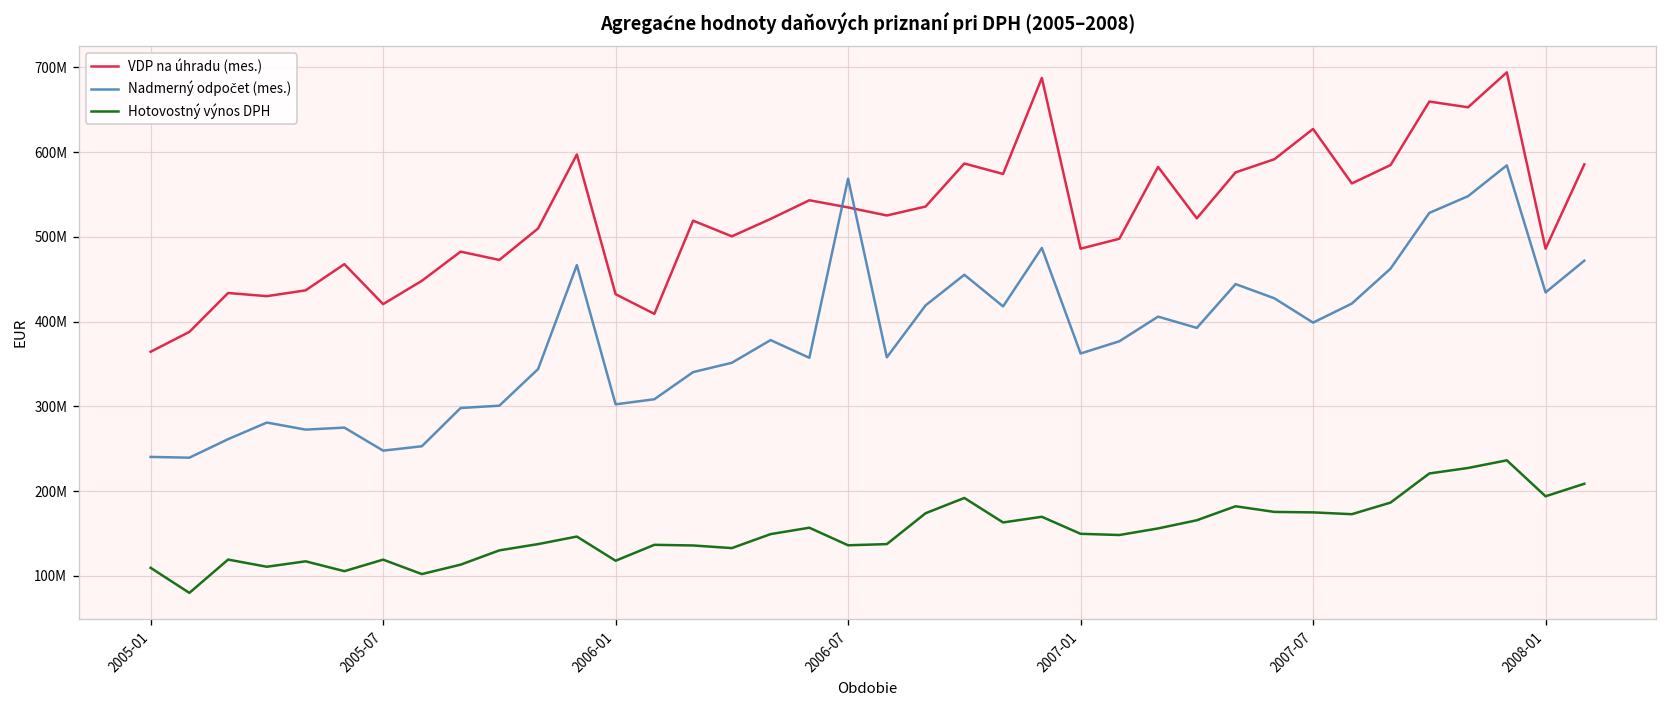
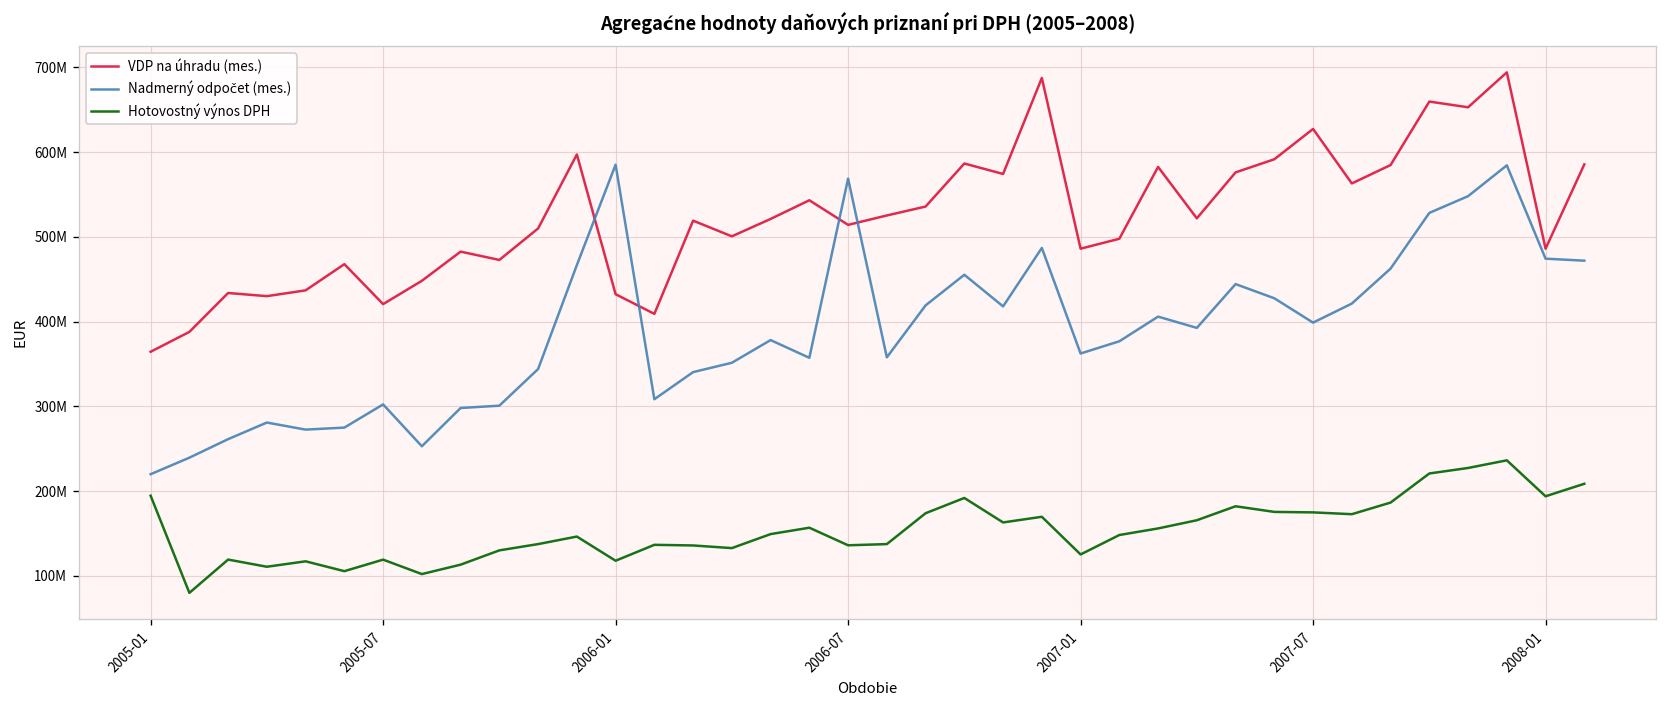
  {
    "VDP na úhradu (mes.)": {
      "2005-01": 360000000,
      "2005-07": 420000000,
      "2006-01": 430000000,
-     "2006-07": 530000000,
+     "2006-07": 510000000,
      "2007-01": 490000000,
      "2007-07": 630000000,
      "2008-01": 490000000
    },
    "Nadmerný odpočet (mes.)": {
-     "2005-01": 240000000,
-     "2005-07": 250000000,
-     "2006-01": 300000000,
+     "2005-01": 220000000,
+     "2005-07": 300000000,
+     "2006-01": 590000000,
      "2006-07": 570000000,
      "2007-01": 360000000,
      "2007-07": 400000000,
-     "2008-01": 430000000
+     "2008-01": 470000000
    },
    "Hotovostný výnos DPH": {
-     "2005-01": 110000000,
+     "2005-01": 190000000,
      "2005-07": 120000000,
      "2006-01": 120000000,
      "2006-07": 140000000,
-     "2007-01": 150000000,
+     "2007-01": 130000000,
      "2007-07": 170000000,
      "2008-01": 190000000
    }
  }
